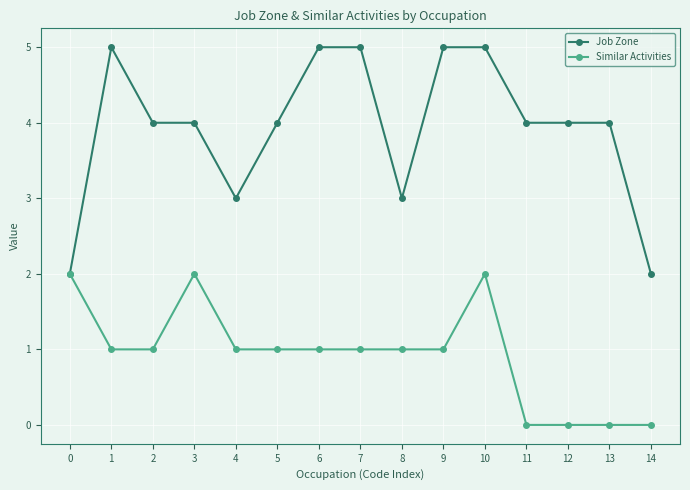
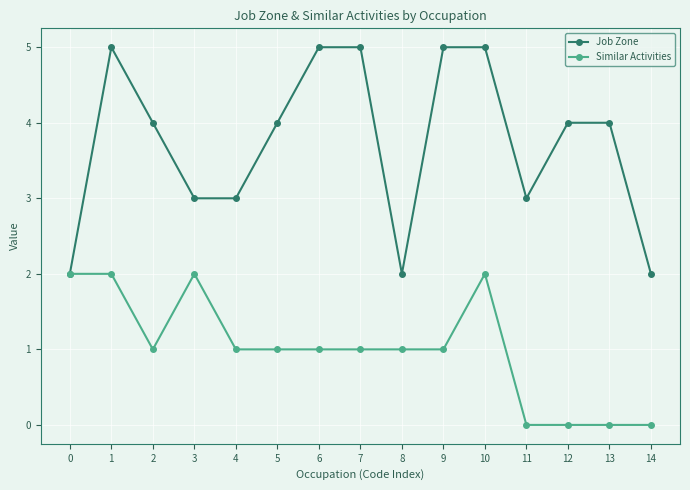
  {
    "Job Zone": {
      "1": 5,
      "2": 4,
-     "3": 4,
+     "3": 3,
      "4": 3,
      "5": 4,
      "6": 5,
      "7": 5,
-     "8": 3,
+     "8": 2,
      "9": 5,
      "10": 5,
-     "11": 4,
+     "11": 3,
      "12": 4,
      "13": 4,
      "14": 2
    },
    "Similar Activities": {
-     "1": 1,
+     "1": 2,
      "2": 1,
      "3": 2,
      "4": 1,
      "5": 1,
      "6": 1,
      "7": 1,
      "8": 1,
      "9": 1,
      "10": 2,
      "11": 0,
      "12": 0,
      "13": 0,
      "14": 0
    }
  }
